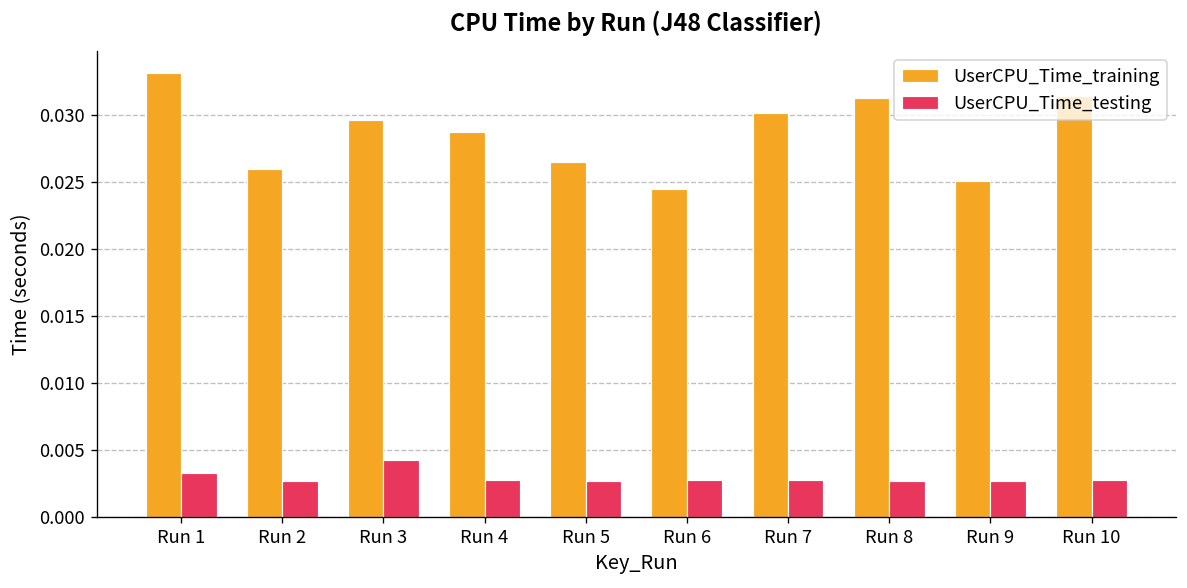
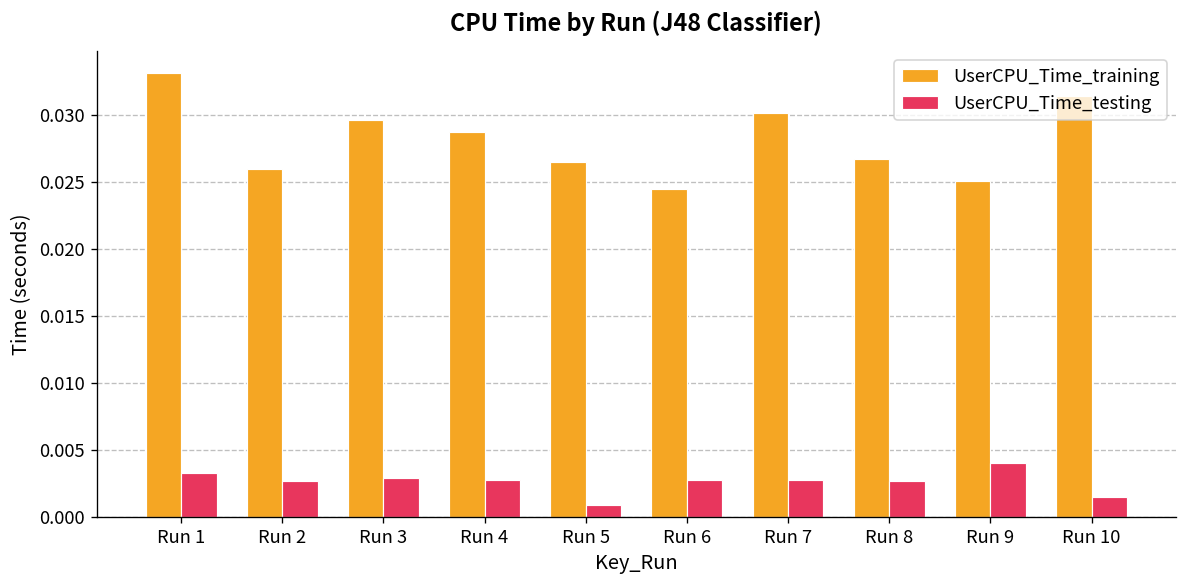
  {
    "UserCPU_Time_training": {
      "Run 1": 0.0331,
      "Run 2": 0.0259,
      "Run 3": 0.0296,
      "Run 4": 0.0287,
      "Run 5": 0.0265,
      "Run 6": 0.0244,
      "Run 7": 0.0301,
-     "Run 8": 0.0313,
+     "Run 8": 0.0267,
      "Run 9": 0.0251
    },
    "UserCPU_Time_testing": {
      "Run 1": 0.0032,
      "Run 2": 0.0027,
-     "Run 3": 0.0042,
+     "Run 3": 0.0029,
      "Run 4": 0.0028,
-     "Run 5": 0.0027,
+     "Run 5": 0.0009,
      "Run 6": 0.0028,
      "Run 7": 0.0027,
      "Run 8": 0.0027,
-     "Run 9": 0.0027,
-     "Run 10": 0.0028
+     "Run 9": 0.0041,
+     "Run 10": 0.0015
    }
  }
